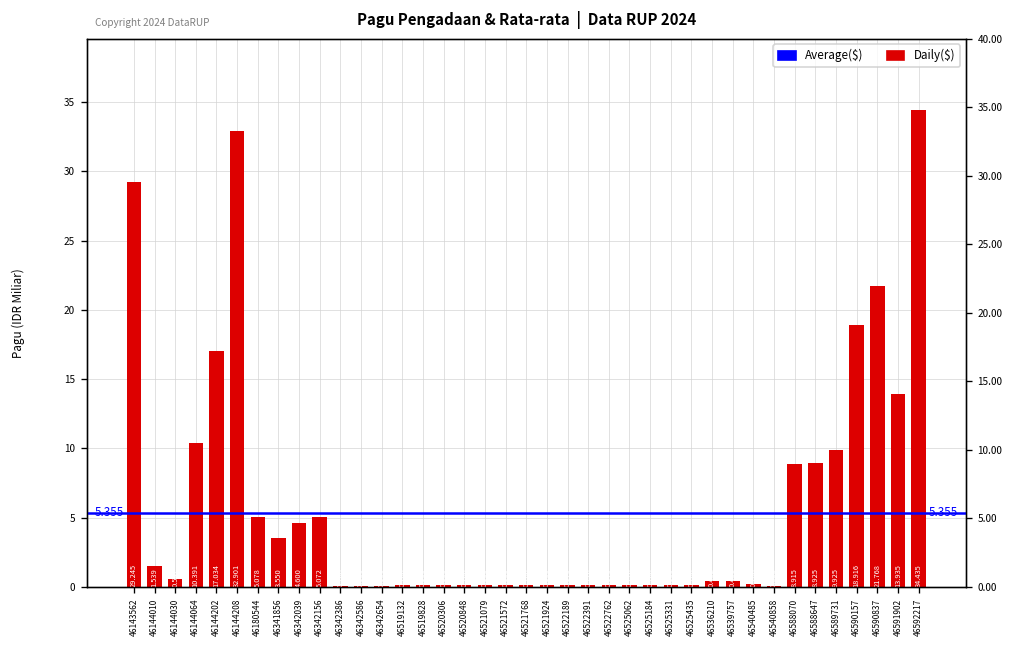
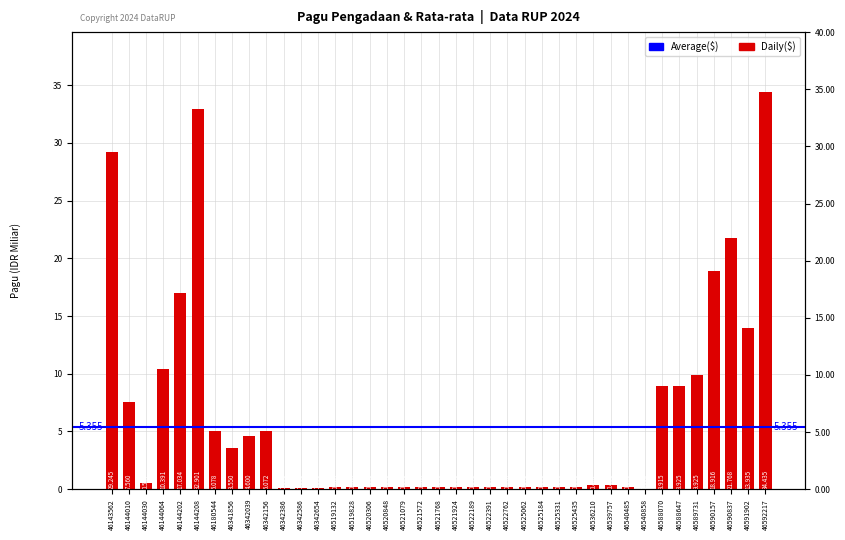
  {
    "46143562": 29.245,
-   "46144010": 1.539,
+   "46144010": 7.560,
    "46144064": 10.391,
    "46144202": 17.034,
    "46144208": 32.901,
    "46180544": 5.078,
    "46341856": 3.550,
    "46342039": 4.600,
    "46342156": 5.072,
    "46588070": 8.915,
    "46588647": 8.925,
    "46589731": 9.925,
    "46590157": 18.916,
    "46590837": 21.768,
    "46591902": 13.935,
    "46592217": 34.435
  }
